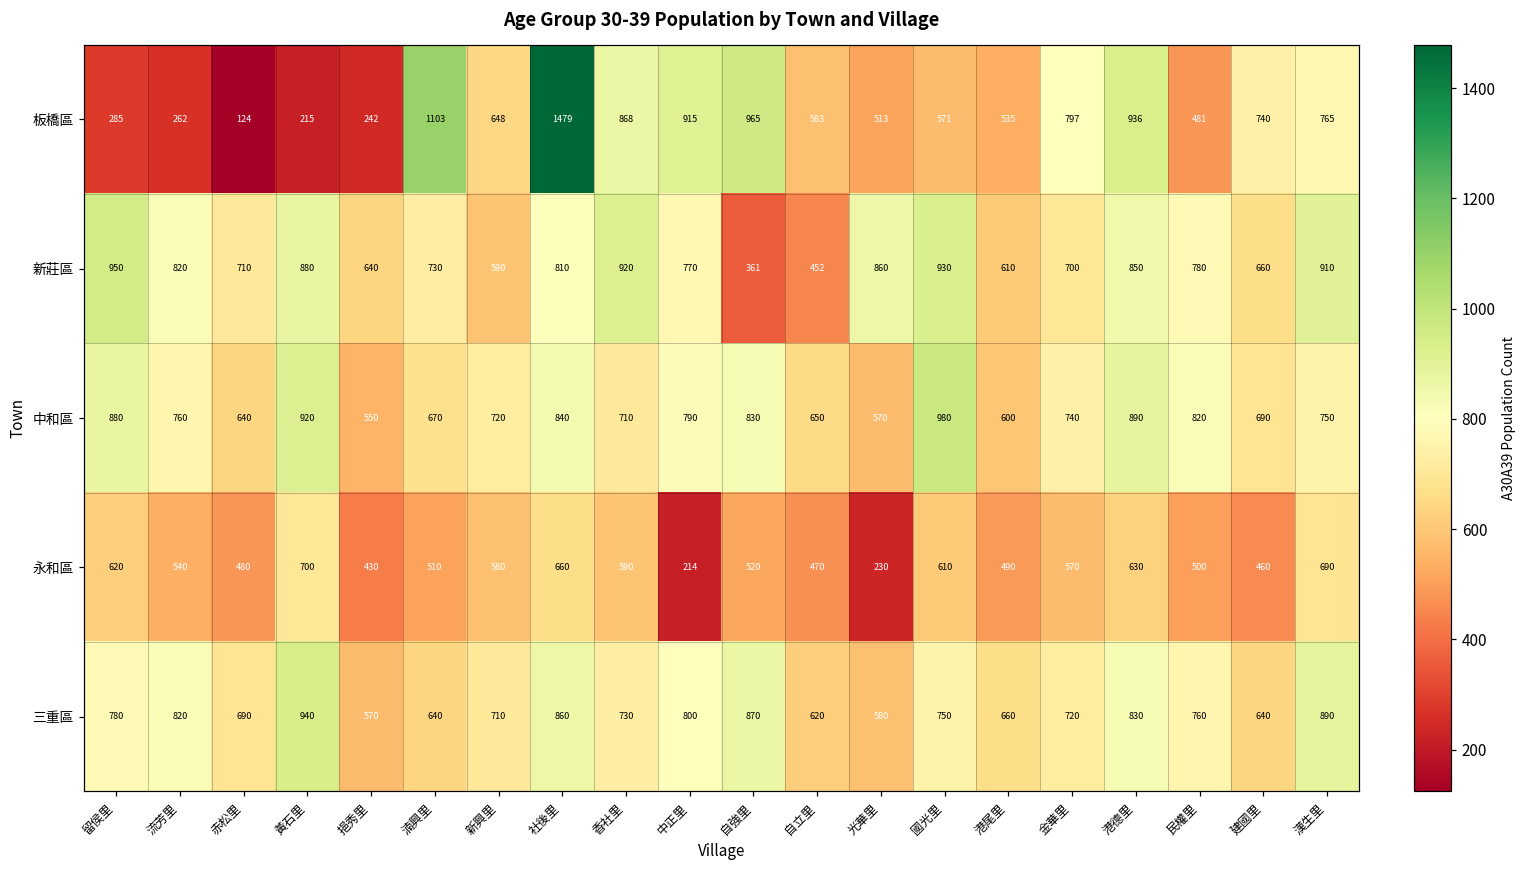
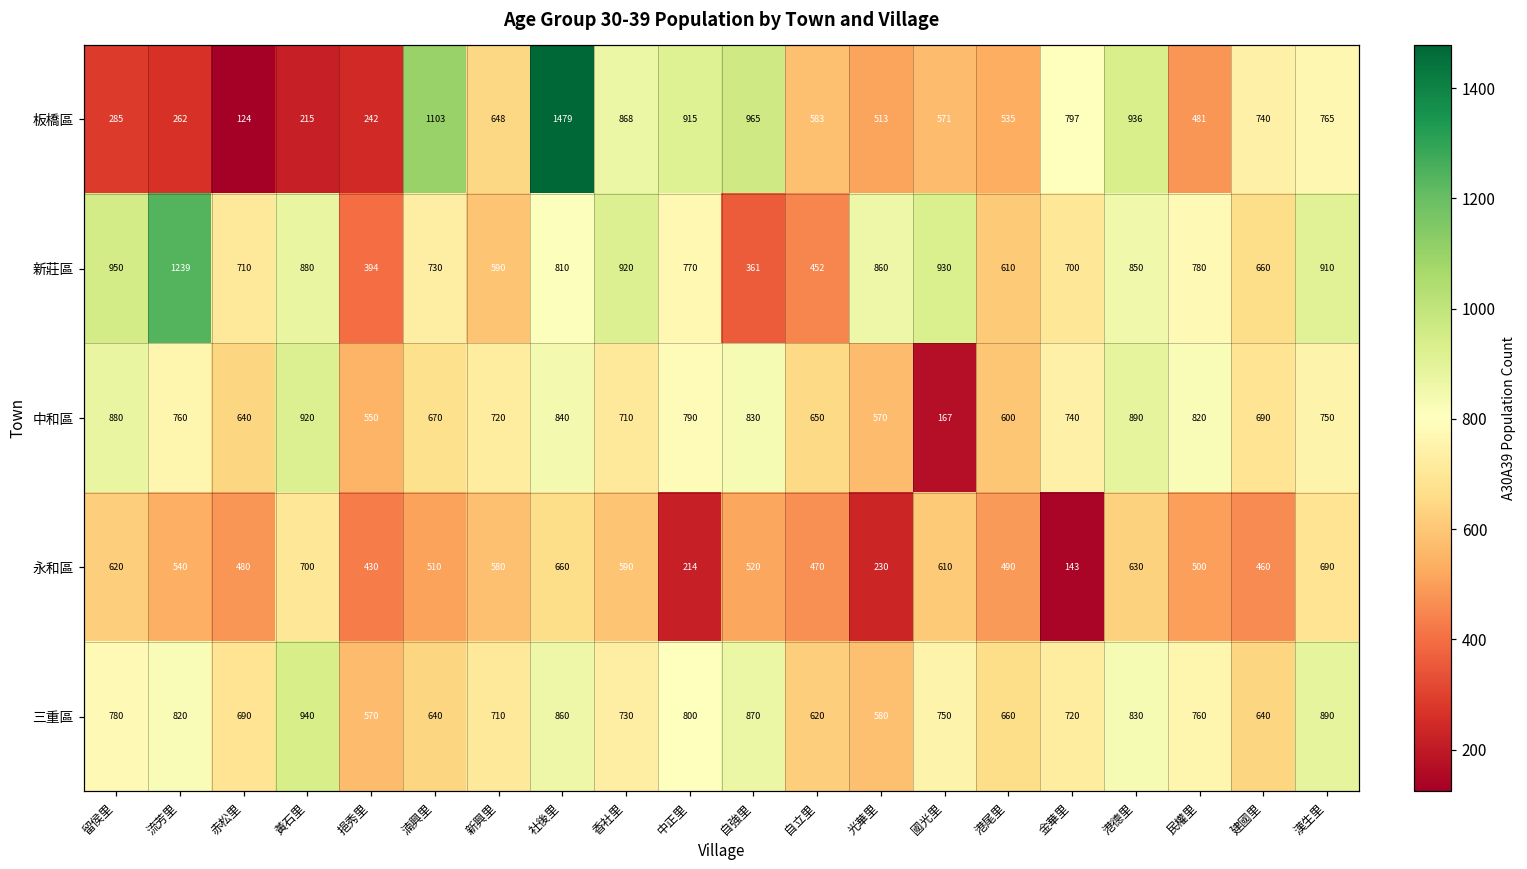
  {
    "板橋區": {
      "留侯里": 285,
      "流芳里": 262,
      "赤松里": 124,
      "黃石里": 215,
      "挹秀里": 242,
      "湳興里": 1103,
      "新興里": 648,
      "社後里": 1479,
      "香社里": 868,
      "中正里": 915,
      "自強里": 965,
      "自立里": 583,
      "光華里": 513,
      "國光里": 571,
      "港尾里": 535,
      "金華里": 797,
      "港德里": 936,
      "民權里": 481,
      "建國里": 740,
      "漢生里": 765
    },
    "新莊區": {
      "留侯里": 950,
-     "流芳里": 820,
+     "流芳里": 1239,
      "赤松里": 710,
      "黃石里": 880,
-     "挹秀里": 640,
+     "挹秀里": 394,
      "湳興里": 730,
      "新興里": 590,
      "社後里": 810,
      "香社里": 920,
      "中正里": 770,
      "自強里": 361,
      "自立里": 452,
      "光華里": 860,
      "國光里": 930,
      "港尾里": 610,
      "金華里": 700,
      "港德里": 850,
      "民權里": 780,
      "建國里": 660,
      "漢生里": 910
    },
    "中和區": {
      "留侯里": 880,
      "流芳里": 760,
      "赤松里": 640,
      "黃石里": 920,
      "挹秀里": 550,
      "湳興里": 670,
      "新興里": 720,
      "社後里": 840,
      "香社里": 710,
      "中正里": 790,
      "自強里": 830,
      "自立里": 650,
      "光華里": 570,
-     "國光里": 980,
+     "國光里": 167,
      "港尾里": 600,
      "金華里": 740,
      "港德里": 890,
      "民權里": 820,
      "建國里": 690,
      "漢生里": 750
    },
    "永和區": {
      "留侯里": 620,
      "流芳里": 540,
      "赤松里": 480,
      "黃石里": 700,
      "挹秀里": 430,
      "湳興里": 510,
      "新興里": 580,
      "社後里": 660,
      "香社里": 590,
      "中正里": 214,
      "自強里": 520,
      "自立里": 470,
      "光華里": 230,
      "國光里": 610,
      "港尾里": 490,
-     "金華里": 570,
+     "金華里": 143,
      "港德里": 630,
      "民權里": 500,
      "建國里": 460,
      "漢生里": 690
    },
    "三重區": {
      "留侯里": 780,
      "流芳里": 820,
      "赤松里": 690,
      "黃石里": 940,
      "挹秀里": 570,
      "湳興里": 640,
      "新興里": 710,
      "社後里": 860,
      "香社里": 730,
      "中正里": 800,
      "自強里": 870,
      "自立里": 620,
      "光華里": 580,
      "國光里": 750,
      "港尾里": 660,
      "金華里": 720,
      "港德里": 830,
      "民權里": 760,
      "建國里": 640,
      "漢生里": 890
    }
  }
